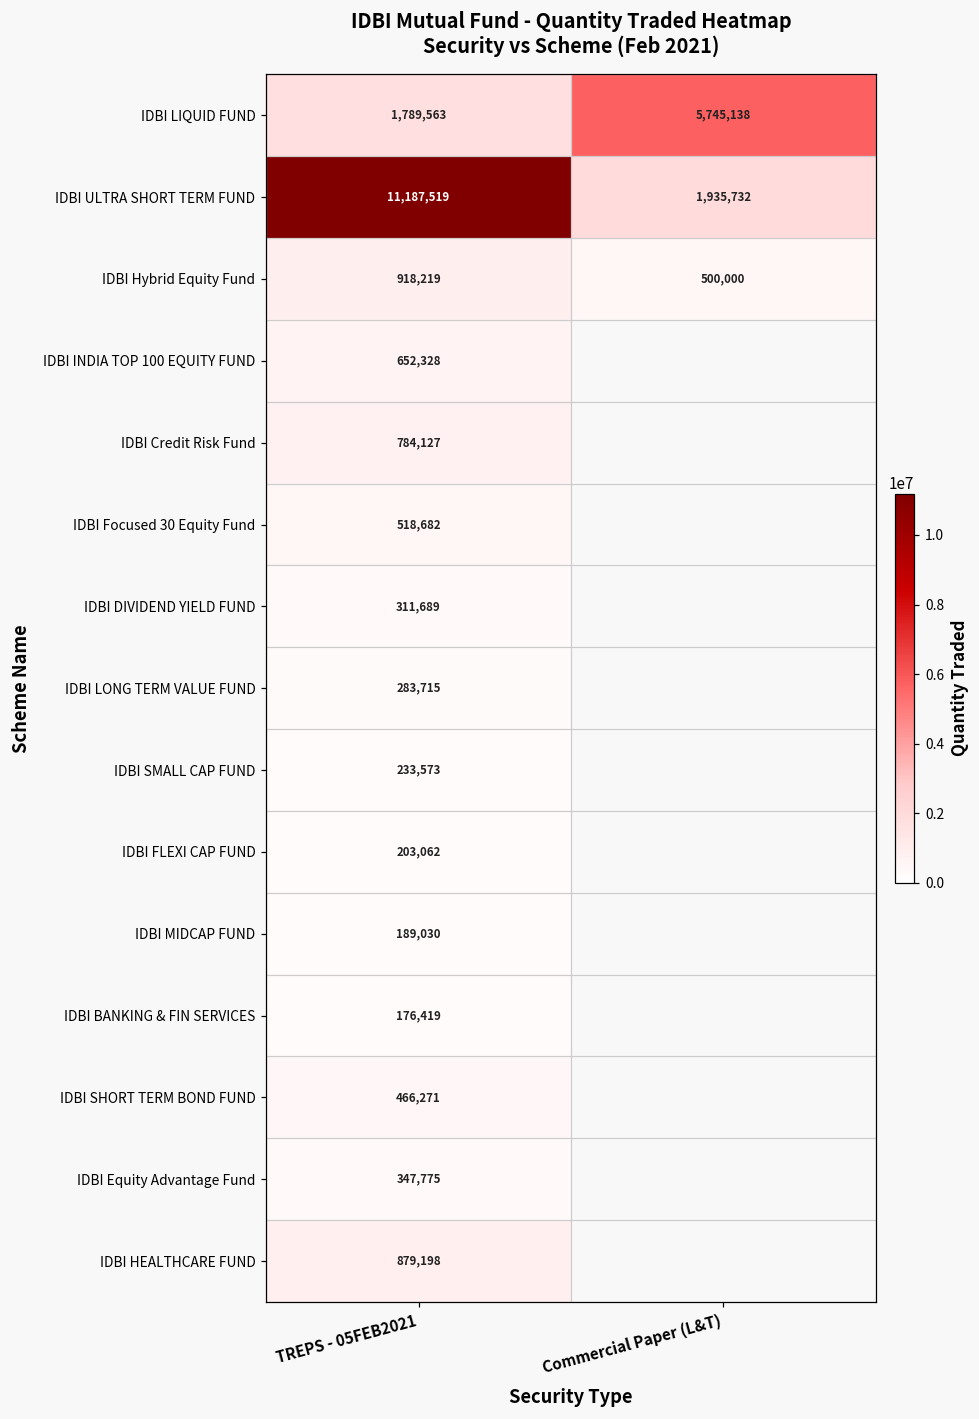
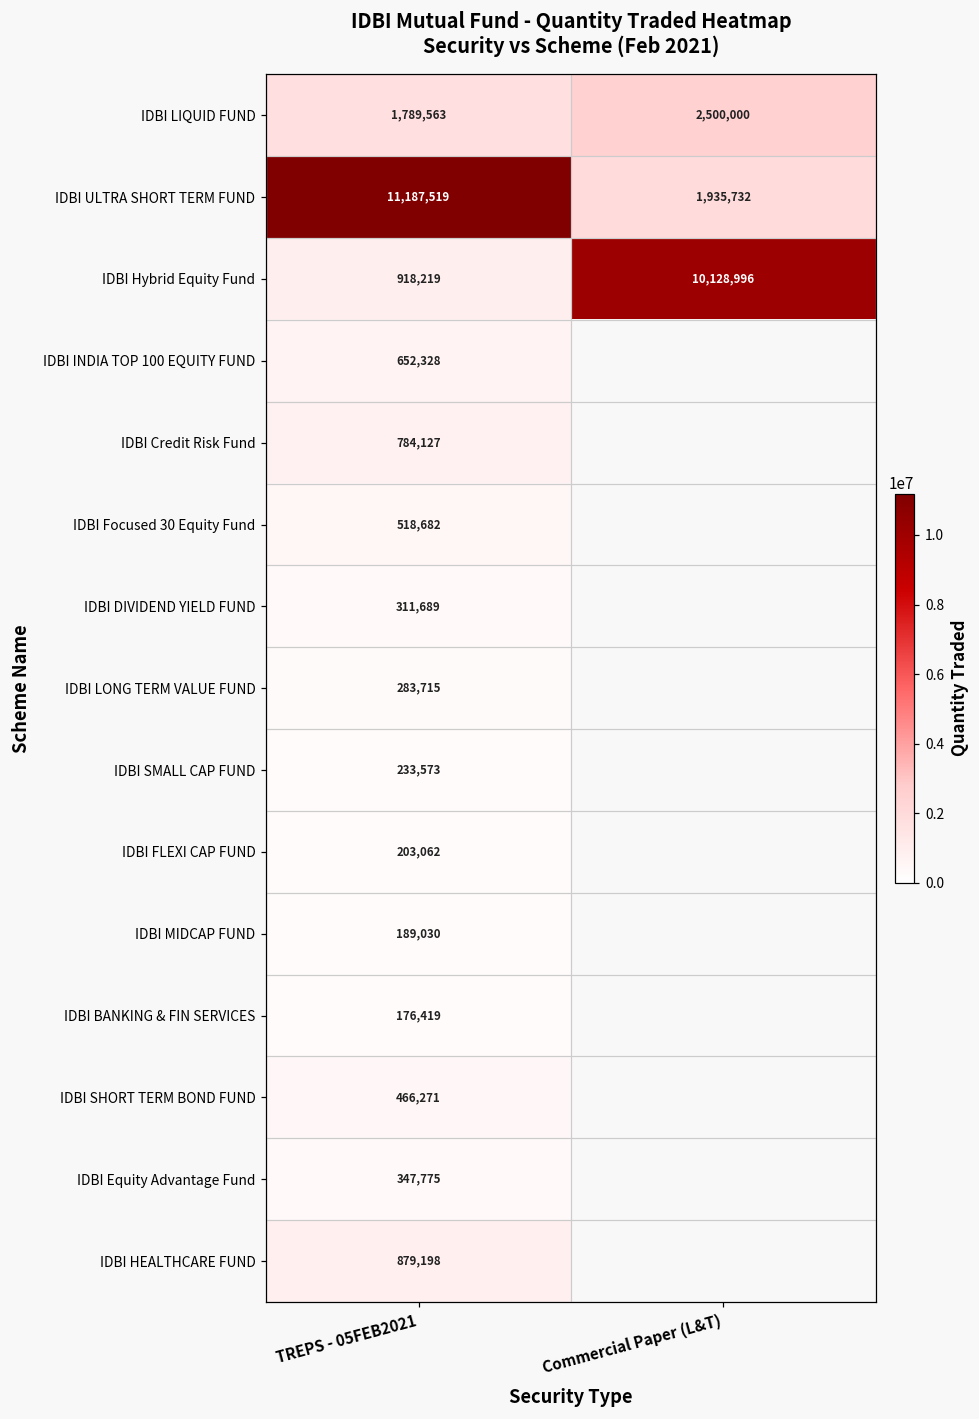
  {
    "IDBI LIQUID FUND": {
-     "Commercial Paper (L&T)": "5,745,138"
+     "Commercial Paper (L&T)": "2,500,000"
    },
    "IDBI Hybrid Equity Fund": {
-     "Commercial Paper (L&T)": "500,000"
+     "Commercial Paper (L&T)": "10,128,996"
    }
  }
